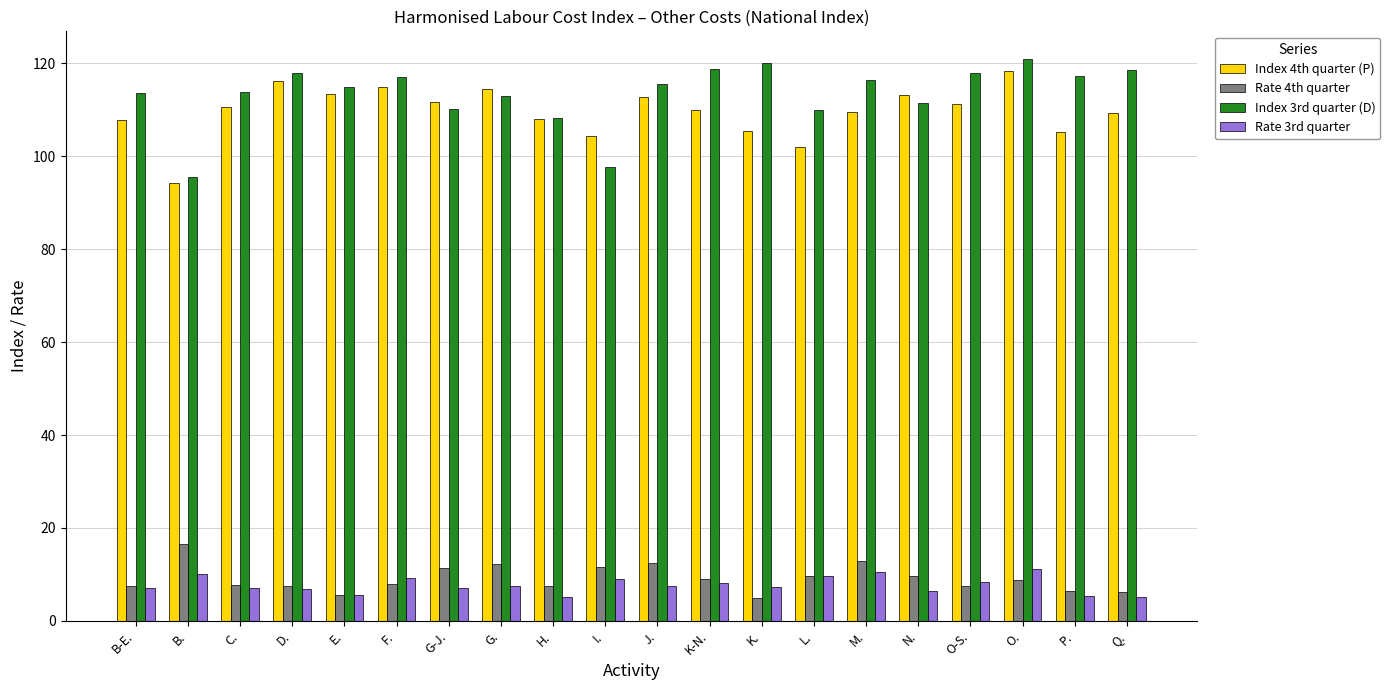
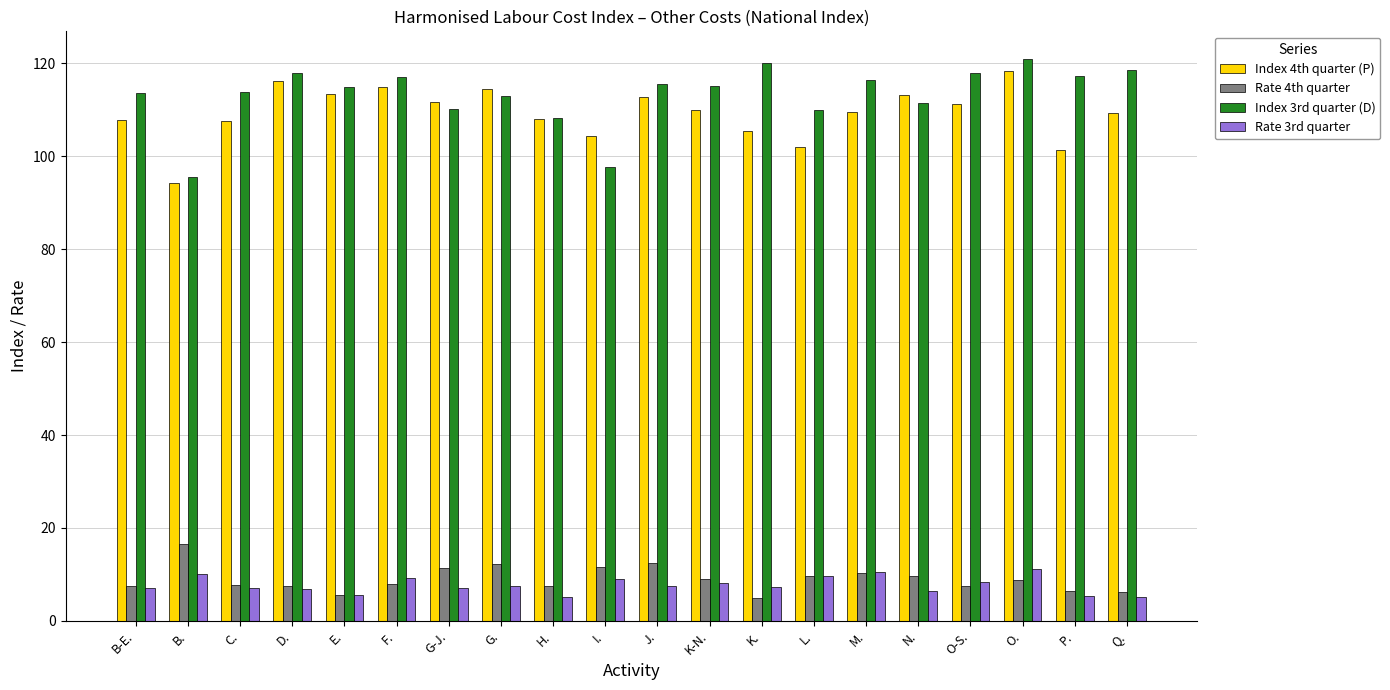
  {
    "Index 4th quarter (P)": {
      "B-E.": 108,
      "B.": 94,
-     "C.": 111,
+     "C.": 108,
      "D.": 116,
      "E.": 113,
      "F.": 115,
      "G-J.": 112,
      "G.": 114,
      "H.": 108,
      "I.": 104,
      "J.": 113,
      "K-N.": 110,
      "K.": 105,
      "L.": 102,
      "M.": 110,
      "N.": 113,
      "O-S.": 111,
      "O.": 118,
-     "P.": 105,
+     "P.": 101,
      "Q.": 109
    },
    "Rate 4th quarter": {
      "B-E.": 8,
      "B.": 17,
      "C.": 8,
      "D.": 8,
      "E.": 6,
      "F.": 8,
      "G-J.": 11,
      "G.": 12,
      "H.": 7,
      "I.": 12,
      "J.": 13,
      "K-N.": 9,
      "K.": 5,
      "L.": 10,
-     "M.": 13,
+     "M.": 10,
      "N.": 10,
      "O-S.": 8,
      "O.": 9,
      "P.": 6,
      "Q.": 6
    },
    "Index 3rd quarter (D)": {
      "B-E.": 114,
      "B.": 96,
      "C.": 114,
      "D.": 118,
      "E.": 115,
      "F.": 117,
      "G-J.": 110,
      "G.": 113,
      "H.": 108,
      "I.": 98,
      "J.": 116,
-     "K-N.": 119,
+     "K-N.": 115,
      "K.": 120,
      "L.": 110,
      "M.": 116,
      "N.": 111,
      "O-S.": 118,
      "O.": 121,
      "P.": 117,
      "Q.": 119
    },
    "Rate 3rd quarter": {
      "B-E.": 7,
      "B.": 10,
      "C.": 7,
      "D.": 7,
      "E.": 6,
      "F.": 9,
      "G-J.": 7,
      "G.": 7,
      "H.": 5,
      "I.": 9,
      "J.": 7,
      "K-N.": 8,
      "K.": 7,
      "L.": 10,
      "M.": 11,
      "N.": 6,
      "O-S.": 8,
      "O.": 11,
      "P.": 5,
      "Q.": 5
    }
  }
